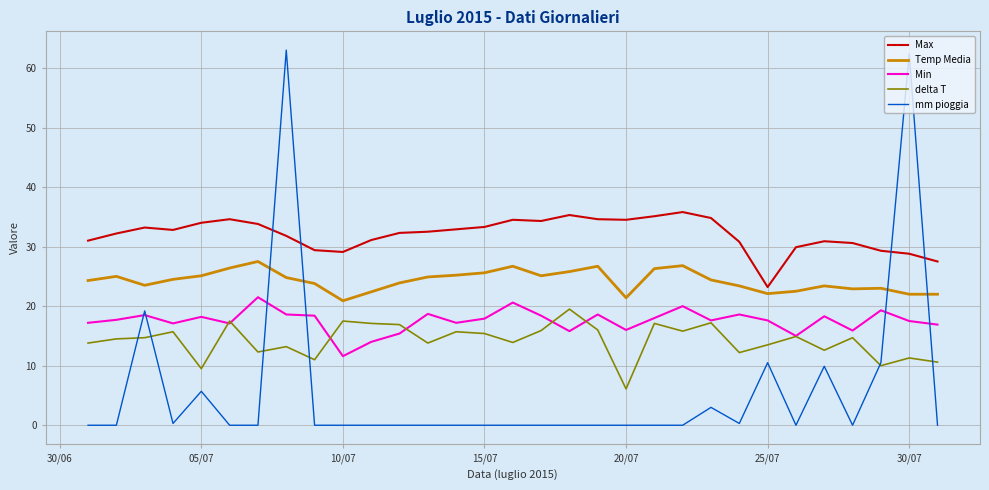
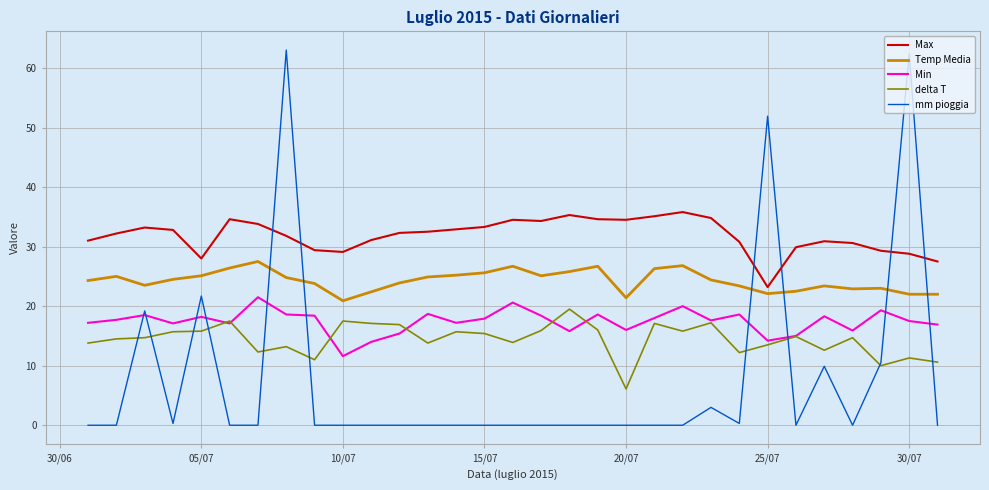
  {
    "Max": {
-     "05/07": 34,
+     "05/07": 28,
      "10/07": 29,
      "15/07": 33,
      "20/07": 35,
      "25/07": 23,
      "30/07": 29
    },
    "Temp Media": {
      "05/07": 25,
      "10/07": 21,
      "15/07": 26,
      "20/07": 21,
      "25/07": 22,
      "30/07": 22
    },
    "Min": {
      "05/07": 18,
      "10/07": 12,
      "15/07": 18,
      "20/07": 16,
-     "25/07": 18,
+     "25/07": 14,
      "30/07": 18
    },
    "delta T": {
-     "05/07": 10,
+     "05/07": 16,
      "10/07": 18,
      "15/07": 15,
      "20/07": 6,
      "25/07": 14,
      "30/07": 11
    },
    "mm pioggia": {
-     "05/07": 6,
+     "05/07": 22,
      "10/07": 0,
      "15/07": 0,
      "20/07": 0,
-     "25/07": 11
+     "25/07": 52
    }
  }
